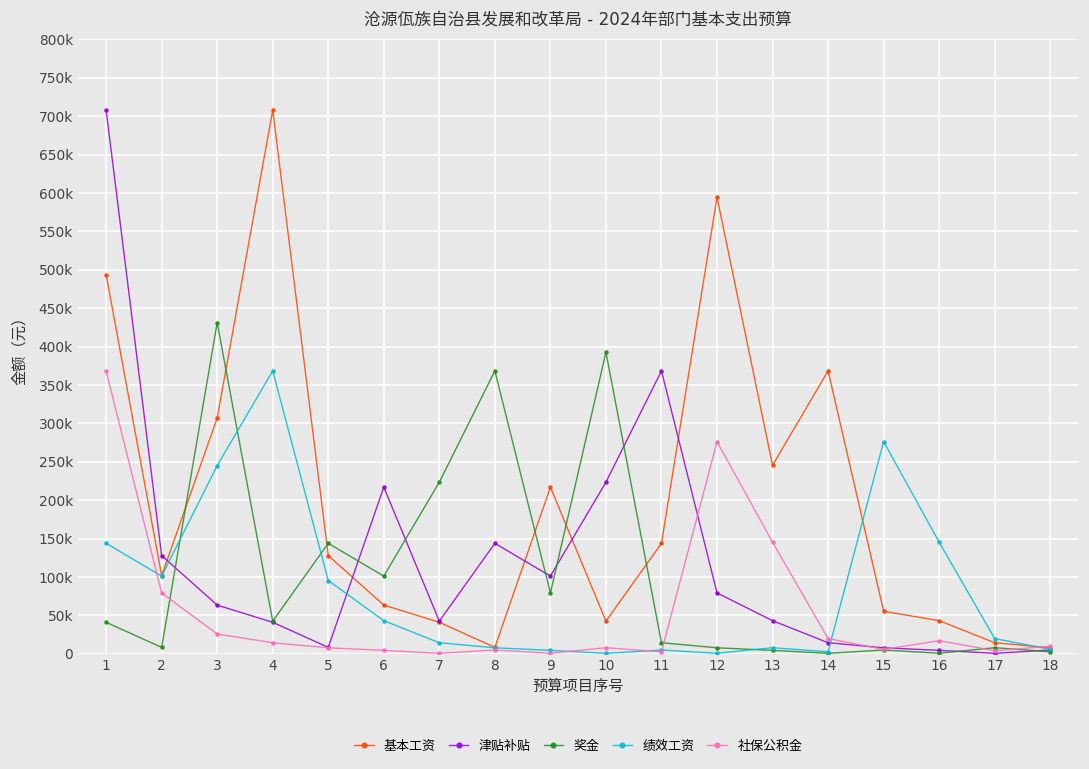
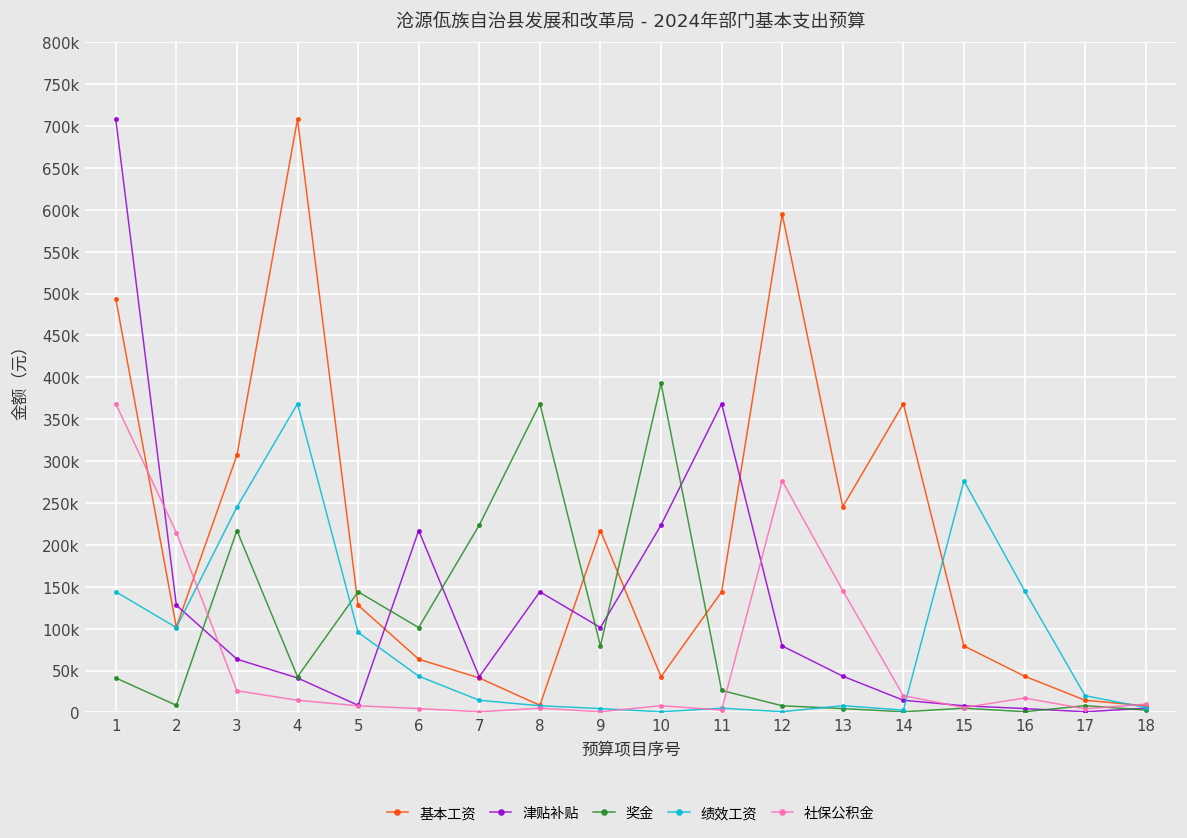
  {
    "基本工资": {
      "1": 490000,
      "3": 310000,
      "4": 710000,
      "5": 130000,
      "6": 60000,
      "9": 220000,
      "10": 40000,
      "11": 140000,
      "12": 590000,
      "13": 250000,
      "14": 370000,
-     "15": 60000,
+     "15": 80000,
      "16": 40000,
      "17": 10000
    },
    "津贴补贴": {
      "1": 710000,
      "2": 130000,
      "3": 60000,
      "6": 220000,
      "8": 140000,
      "9": 100000,
      "10": 220000,
      "11": 370000,
      "12": 80000,
      "13": 40000,
      "14": 10000,
      "16": 0
    },
    "奖金": {
      "1": 40000,
      "2": 10000,
-     "3": 430000,
+     "3": 220000,
      "5": 140000,
      "6": 100000,
      "7": 220000,
      "8": 370000,
      "9": 80000,
      "10": 390000,
-     "11": 10000,
+     "11": 30000,
      "12": 10000,
      "16": 0,
      "17": 10000
    },
    "绩效工资": {
      "1": 140000,
      "3": 250000,
      "4": 370000,
      "5": 100000,
      "6": 40000,
      "7": 10000,
      "9": 0,
      "10": 0,
      "12": 0,
      "15": 280000,
      "16": 150000,
      "17": 20000
    },
    "社保公积金": {
      "1": 370000,
-     "2": 80000,
+     "2": 210000,
      "3": 30000,
      "4": 10000,
      "6": 0,
      "7": 0,
      "9": 0,
      "10": 10000,
      "12": 280000,
      "13": 150000,
      "14": 20000,
      "16": 20000
    }
  }
